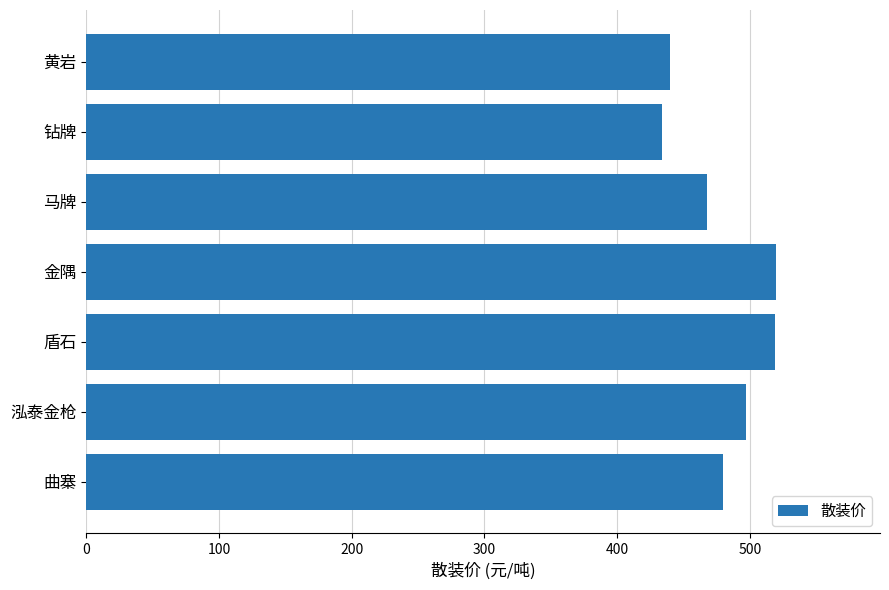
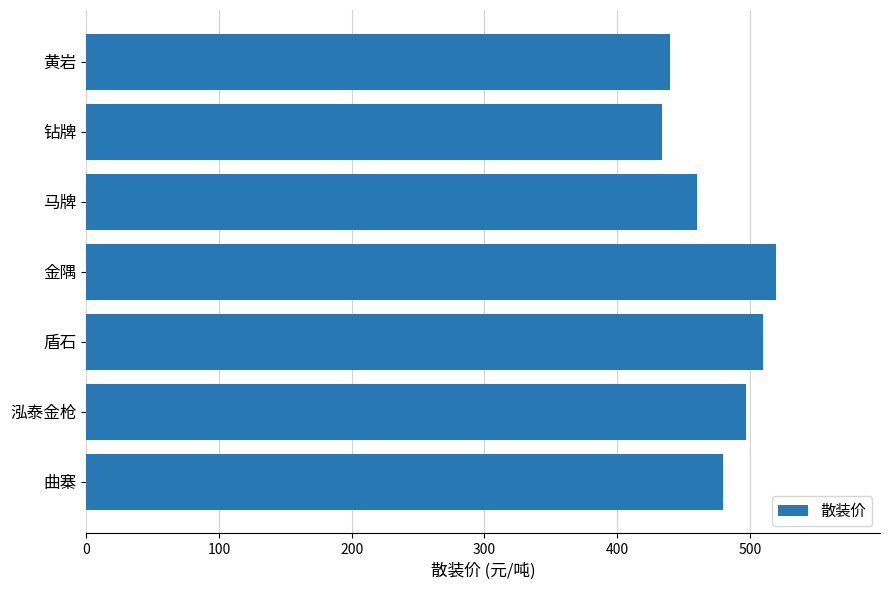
  {
    "黄岩": 440,
    "钻牌": 434,
-   "马牌": 468,
+   "马牌": 460,
    "金隅": 520,
-   "盾石": 519,
+   "盾石": 510,
    "泓泰金枪": 497,
    "曲寨": 480
  }
